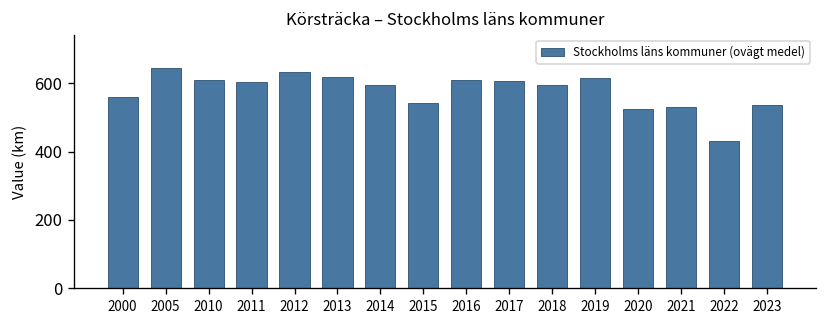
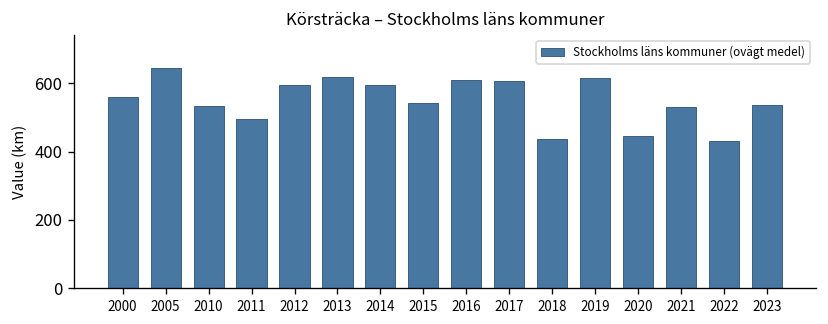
  {
    "2000": 560,
    "2005": 640,
-   "2010": 610,
-   "2011": 600,
-   "2012": 630,
+   "2010": 530,
+   "2011": 490,
+   "2012": 590,
    "2013": 620,
    "2014": 590,
    "2015": 540,
    "2016": 610,
    "2017": 610,
-   "2018": 590,
+   "2018": 440,
    "2019": 610,
-   "2020": 520,
+   "2020": 440,
    "2021": 530,
    "2022": 430,
    "2023": 540
  }
